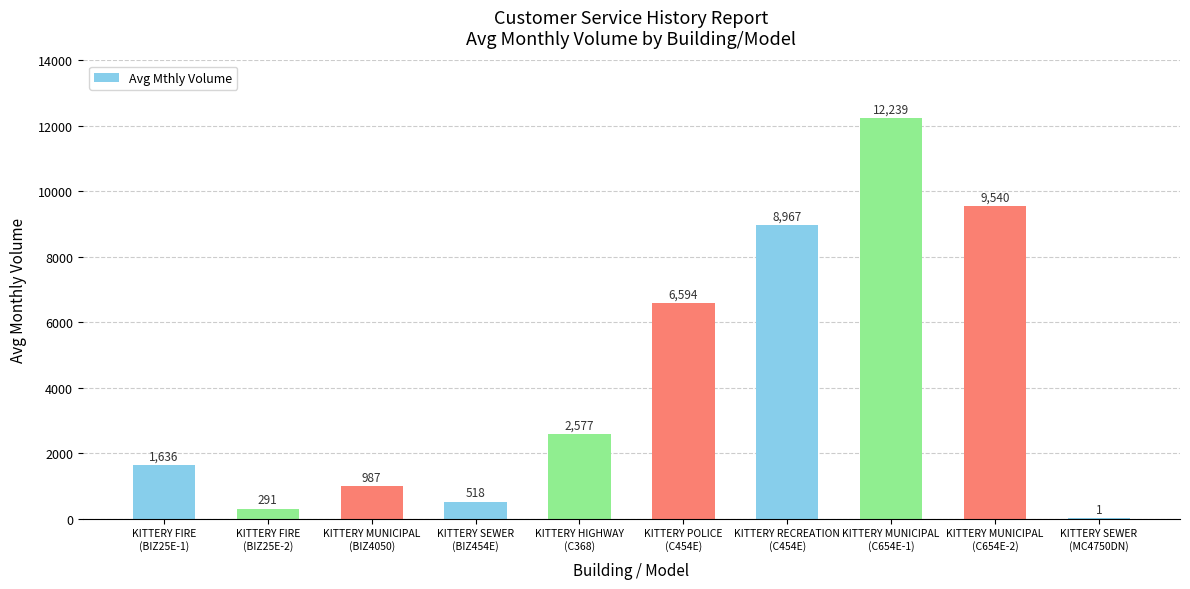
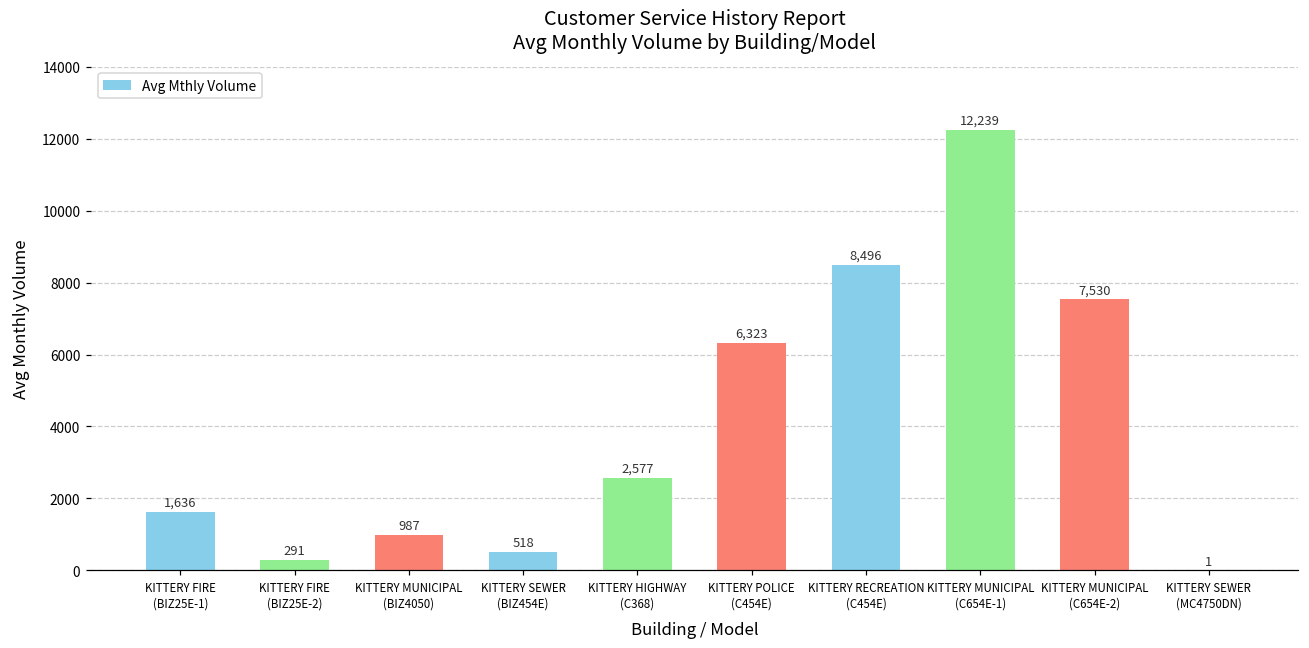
  {
    "KITTERY FIRE (BIZ25E-1)": "1,636",
    "KITTERY FIRE (BIZ25E-2)": "291",
    "KITTERY MUNICIPAL (BIZ4050)": "987",
    "KITTERY SEWER (BIZ454E)": "518",
    "KITTERY HIGHWAY (C368)": "2,577",
-   "KITTERY POLICE (C454E)": "6,594",
-   "KITTERY RECREATION (C454E)": "8,967",
+   "KITTERY POLICE (C454E)": "6,323",
+   "KITTERY RECREATION (C454E)": "8,496",
    "KITTERY MUNICIPAL (C654E-1)": "12,239",
-   "KITTERY MUNICIPAL (C654E-2)": "9,540",
+   "KITTERY MUNICIPAL (C654E-2)": "7,530",
    "KITTERY SEWER (MC4750DN)": "1"
  }
